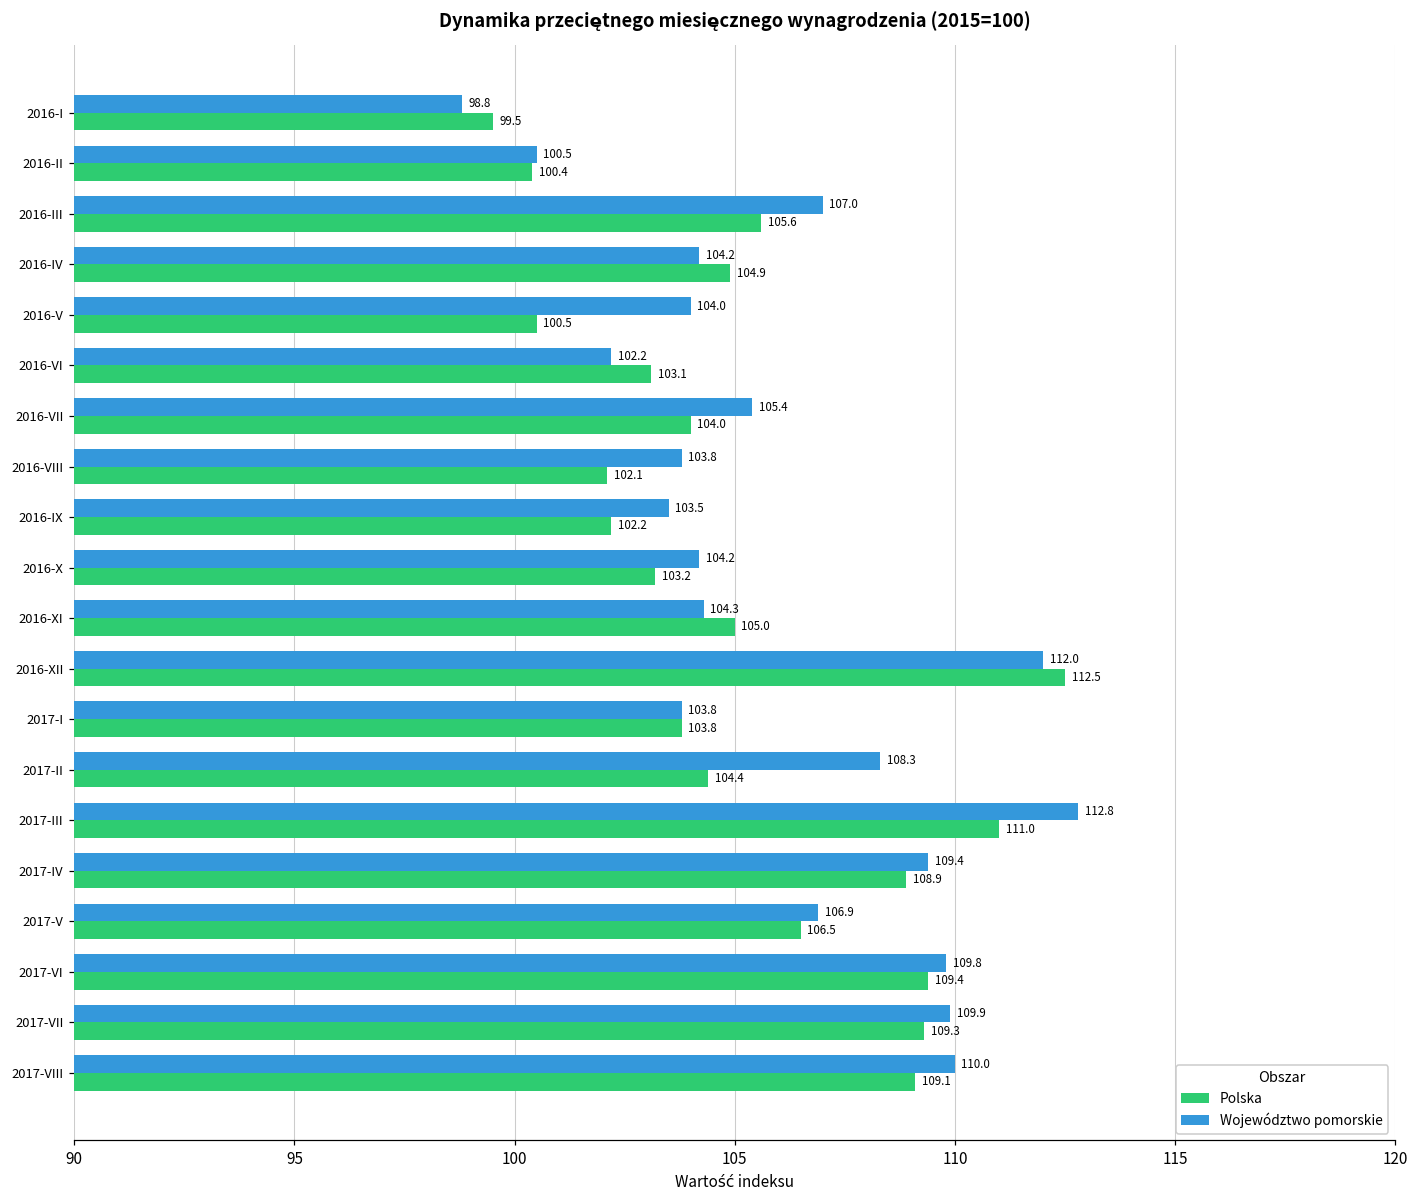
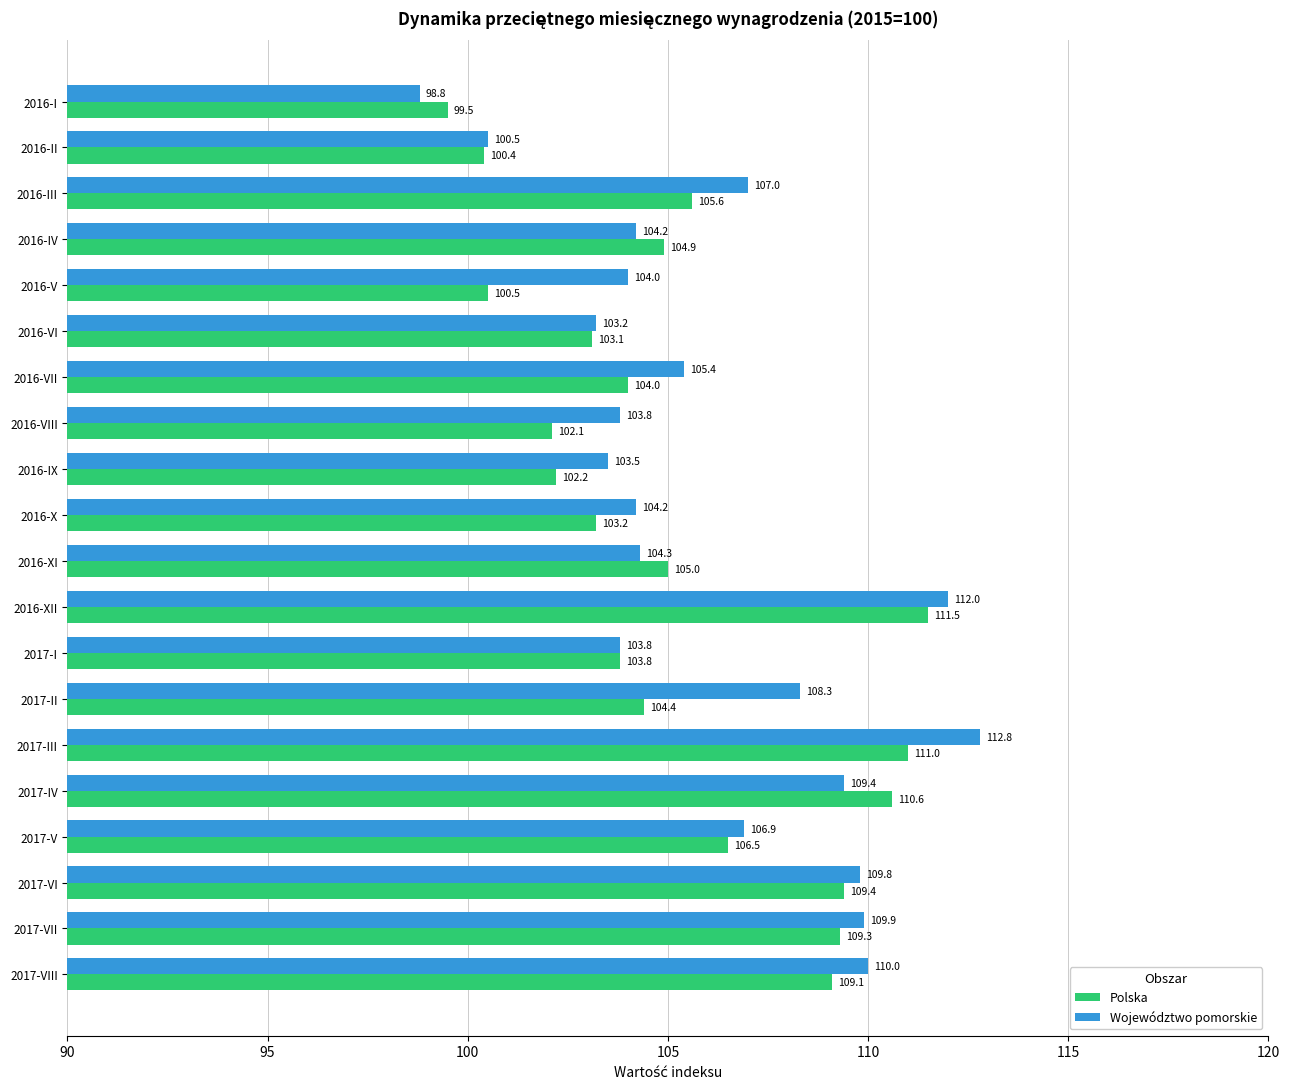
  {
    "Polska": {
      "2016-I": 99.5,
      "2016-II": 100.4,
      "2016-III": 105.6,
      "2016-IV": 104.9,
      "2016-V": 100.5,
      "2016-VI": 103.1,
      "2016-VII": 104.0,
      "2016-VIII": 102.1,
      "2016-IX": 102.2,
      "2016-X": 103.2,
      "2016-XI": 105.0,
-     "2016-XII": 112.5,
+     "2016-XII": 111.5,
      "2017-I": 103.8,
      "2017-II": 104.4,
      "2017-III": 111.0,
-     "2017-IV": 108.9,
+     "2017-IV": 110.6,
      "2017-V": 106.5,
      "2017-VI": 109.4,
      "2017-VII": 109.3,
      "2017-VIII": 109.1
    },
    "Województwo pomorskie": {
      "2016-I": 98.8,
      "2016-II": 100.5,
      "2016-III": 107.0,
      "2016-IV": 104.2,
      "2016-V": 104.0,
-     "2016-VI": 102.2,
+     "2016-VI": 103.2,
      "2016-VII": 105.4,
      "2016-VIII": 103.8,
      "2016-IX": 103.5,
      "2016-X": 104.2,
      "2016-XI": 104.3,
      "2016-XII": 112.0,
      "2017-I": 103.8,
      "2017-II": 108.3,
      "2017-III": 112.8,
      "2017-IV": 109.4,
      "2017-V": 106.9,
      "2017-VI": 109.8,
      "2017-VII": 109.9,
      "2017-VIII": 110.0
    }
  }
